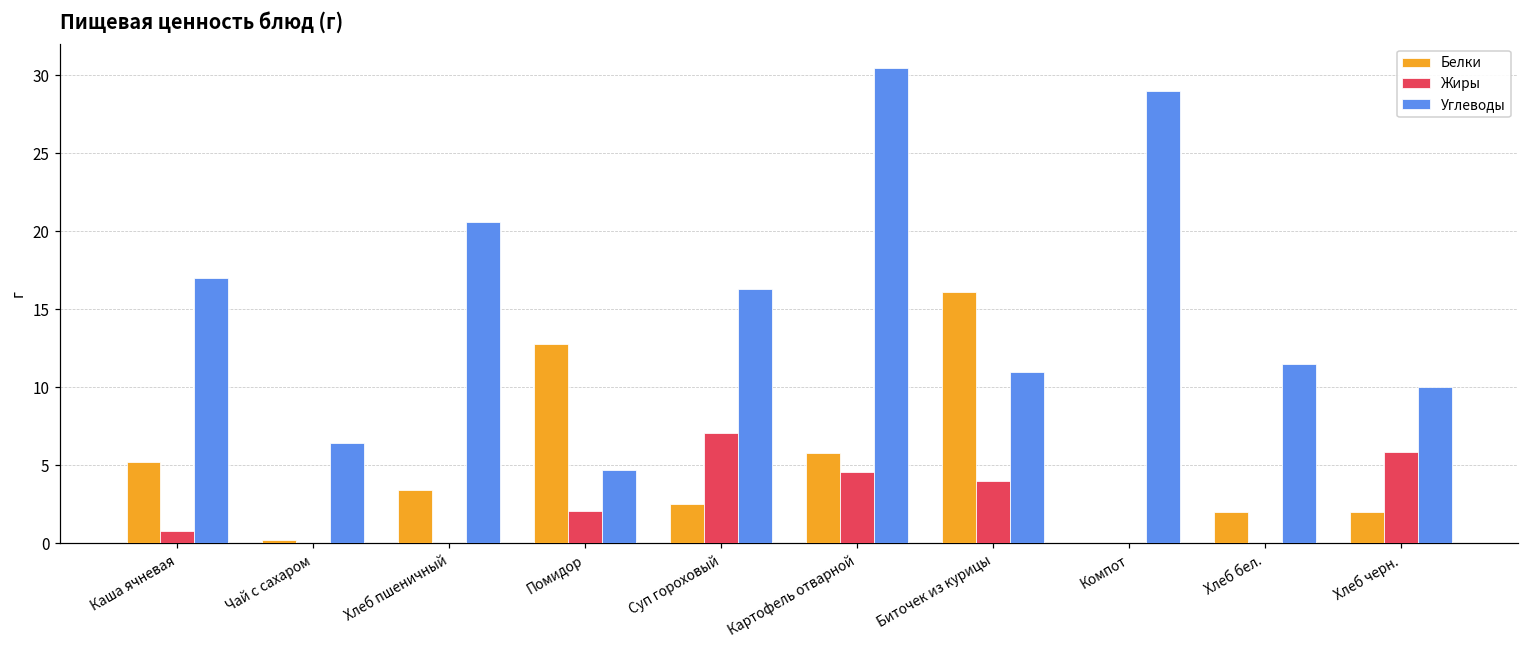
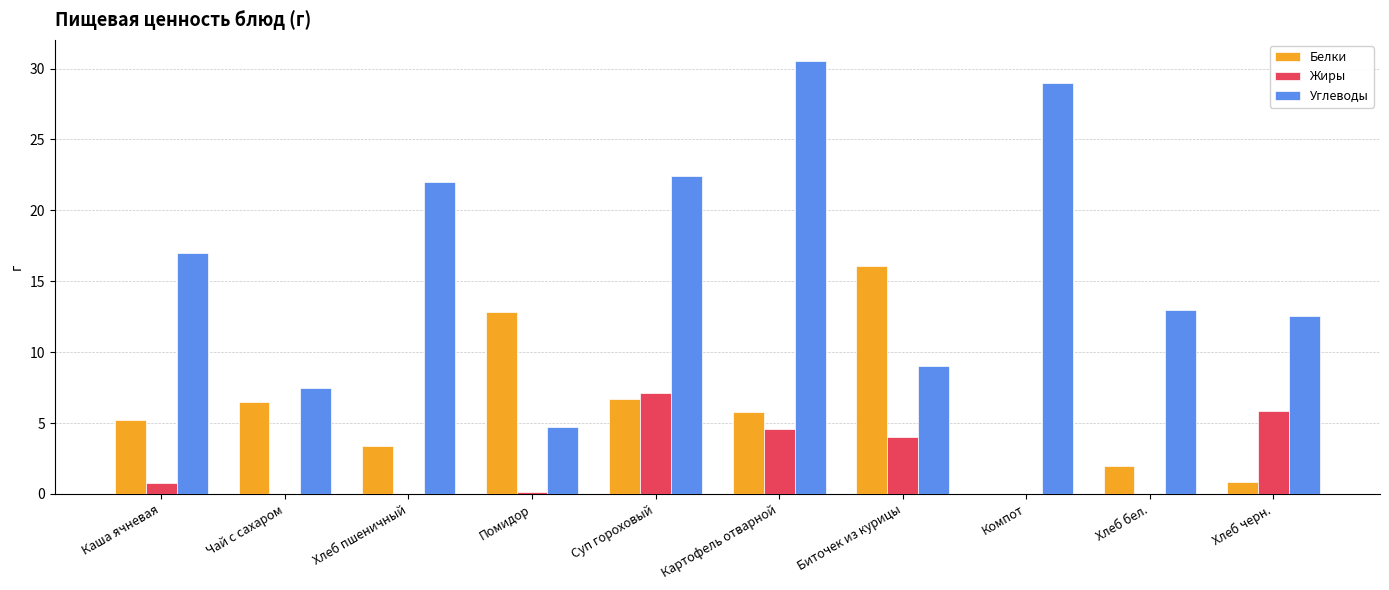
  {
    "Белки": {
      "Каша ячневая": 5.2,
-     "Чай с сахаром": 0.2,
+     "Чай с сахаром": 6.5,
      "Хлеб пшеничный": 3.4,
      "Помидор": 12.8,
-     "Суп гороховый": 2.5,
+     "Суп гороховый": 6.7,
      "Картофель отварной": 5.8,
      "Биточек из курицы": 16.1,
      "Компот": 0.0,
      "Хлеб бел.": 2.0,
-     "Хлеб черн.": 2.0
+     "Хлеб черн.": 0.8
    },
    "Жиры": {
      "Каша ячневая": 0.8,
      "Чай с сахаром": 0.0,
      "Хлеб пшеничный": 0.0,
-     "Помидор": 2.1,
+     "Помидор": 0.1,
      "Суп гороховый": 7.1,
      "Картофель отварной": 4.6,
      "Биточек из курицы": 4.0,
      "Компот": 0.0,
      "Хлеб бел.": 0.0,
      "Хлеб черн.": 5.9
    },
    "Углеводы": {
      "Каша ячневая": 17.0,
-     "Чай с сахаром": 6.4,
-     "Хлеб пшеничный": 20.6,
+     "Чай с сахаром": 7.5,
+     "Хлеб пшеничный": 22.0,
      "Помидор": 4.7,
-     "Суп гороховый": 16.3,
+     "Суп гороховый": 22.4,
      "Картофель отварной": 30.5,
-     "Биточек из курицы": 11,
+     "Биточек из курицы": 9,
      "Компот": 29.0,
-     "Хлеб бел.": 11.5,
-     "Хлеб черн.": 10.0
+     "Хлеб бел.": 13.0,
+     "Хлеб черн.": 12.6
    }
  }
